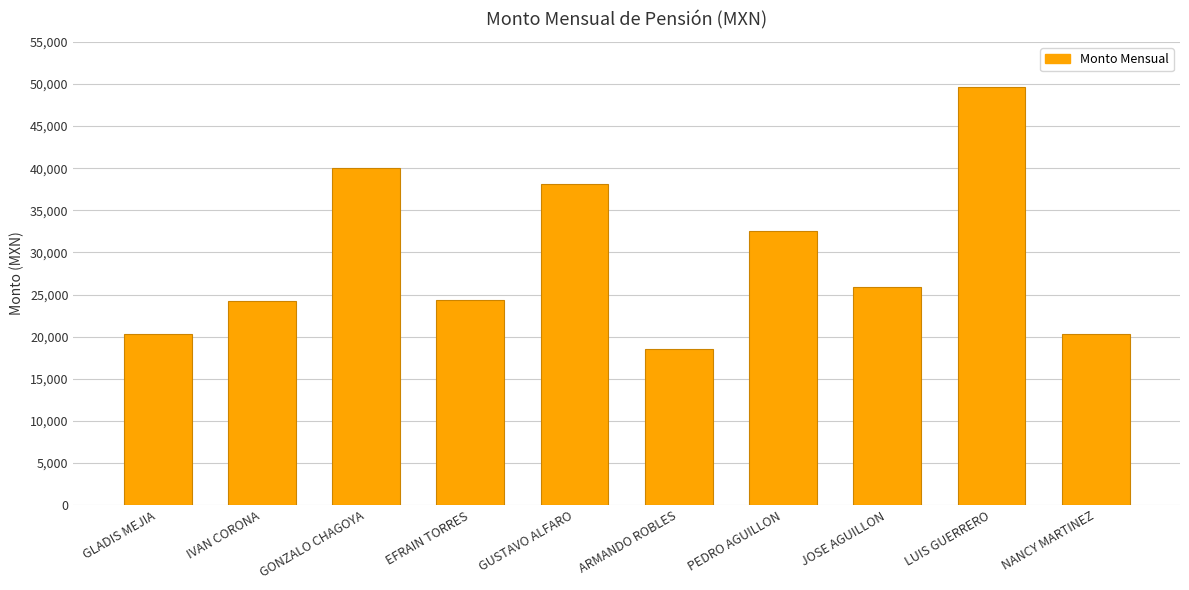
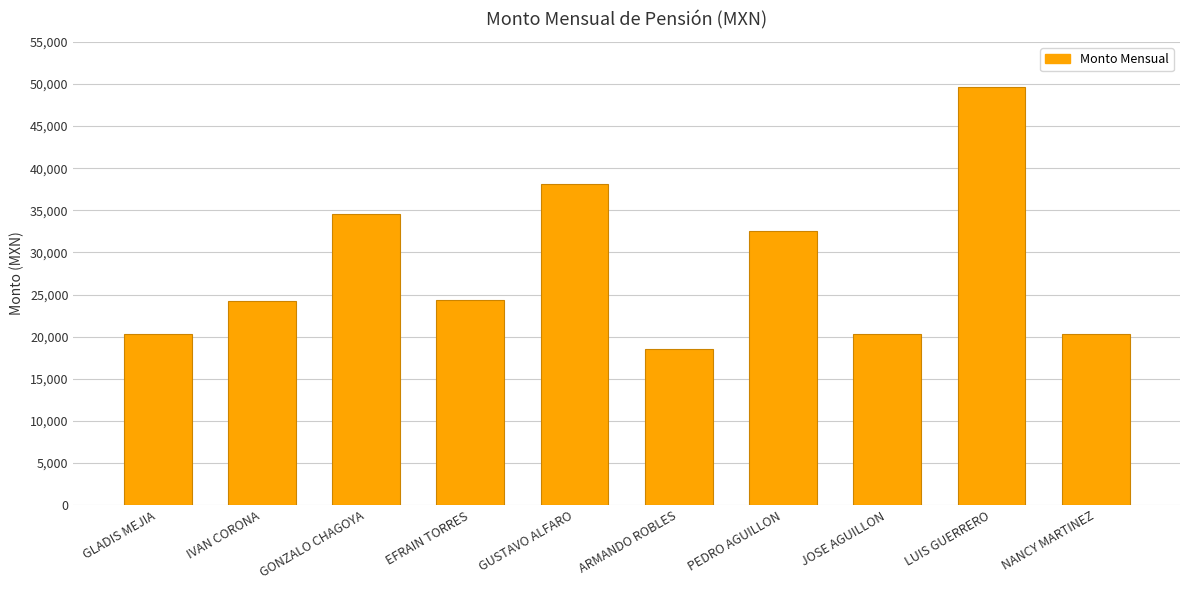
  {
    "GLADIS MEJIA": "20,000",
    "IVAN CORONA": "24,000",
-   "GONZALO CHAGOYA": "40,000",
+   "GONZALO CHAGOYA": "35,000",
    "EFRAIN TORRES": "24,000",
    "GUSTAVO ALFARO": "38,000",
    "ARMANDO ROBLES": "18,000",
    "PEDRO AGUILLON": "33,000",
-   "JOSE AGUILLON": "26,000",
+   "JOSE AGUILLON": "20,000",
    "LUIS GUERRERO": "50,000",
    "NANCY MARTINEZ": "20,000"
  }
